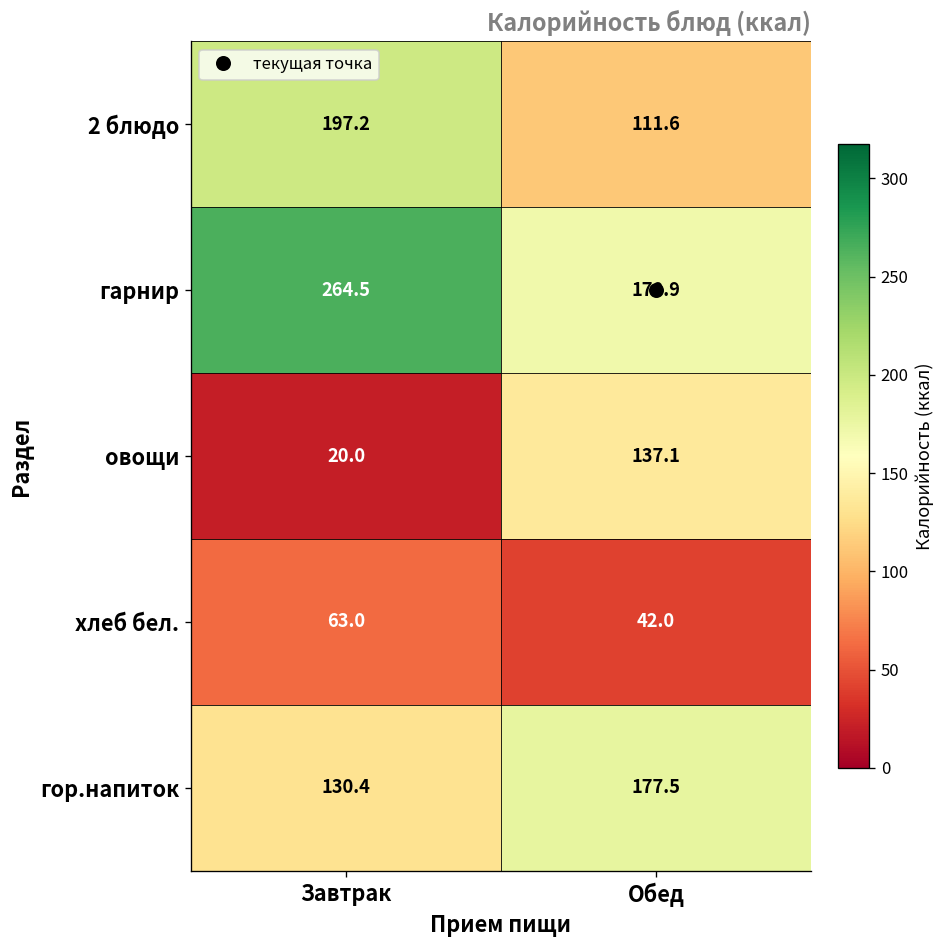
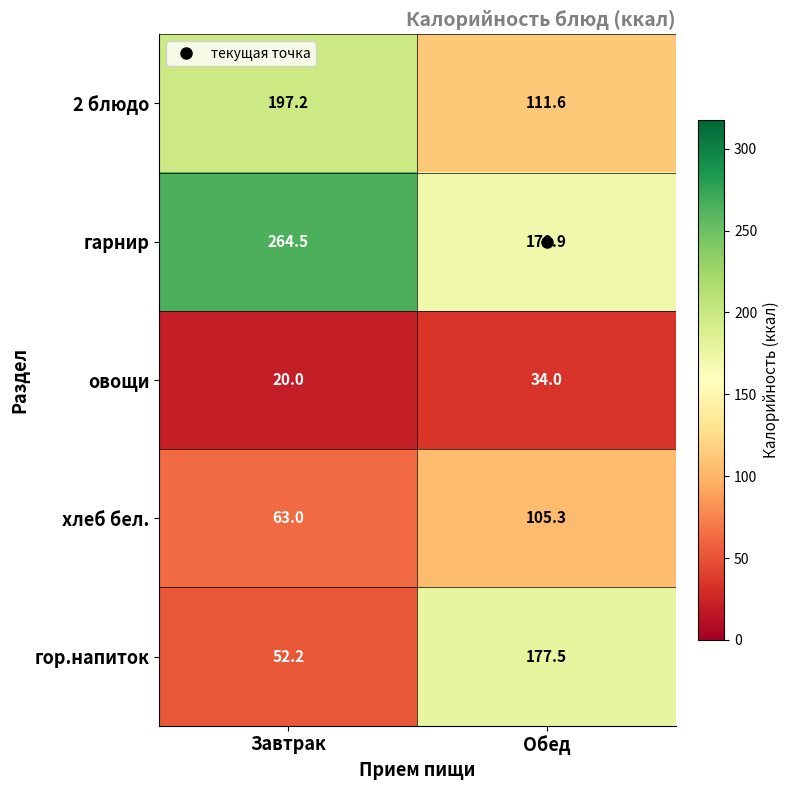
  {
    "2 блюдо": {
      "Завтрак": 197.2,
      "Обед": 111.6
    },
    "гарнир": {
      "Завтрак": 264.5
    },
    "овощи": {
      "Завтрак": 20.0,
-     "Обед": 137.1
+     "Обед": 34.0
    },
    "хлеб бел.": {
      "Завтрак": 63.0,
-     "Обед": 42.0
+     "Обед": 105.3
    },
    "гор.напиток": {
-     "Завтрак": 130.4,
+     "Завтрак": 52.2,
      "Обед": 177.5
    }
  }
